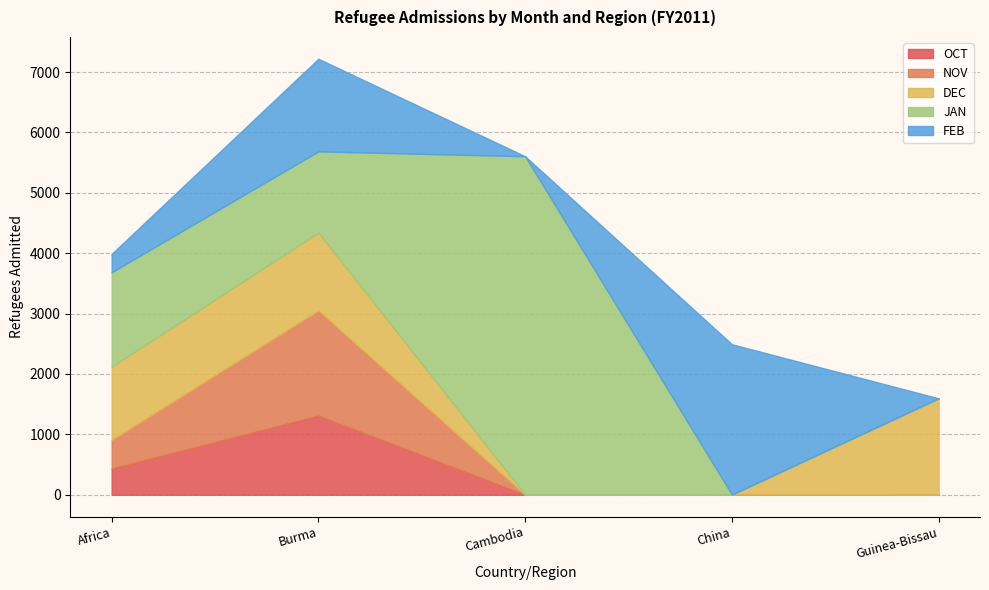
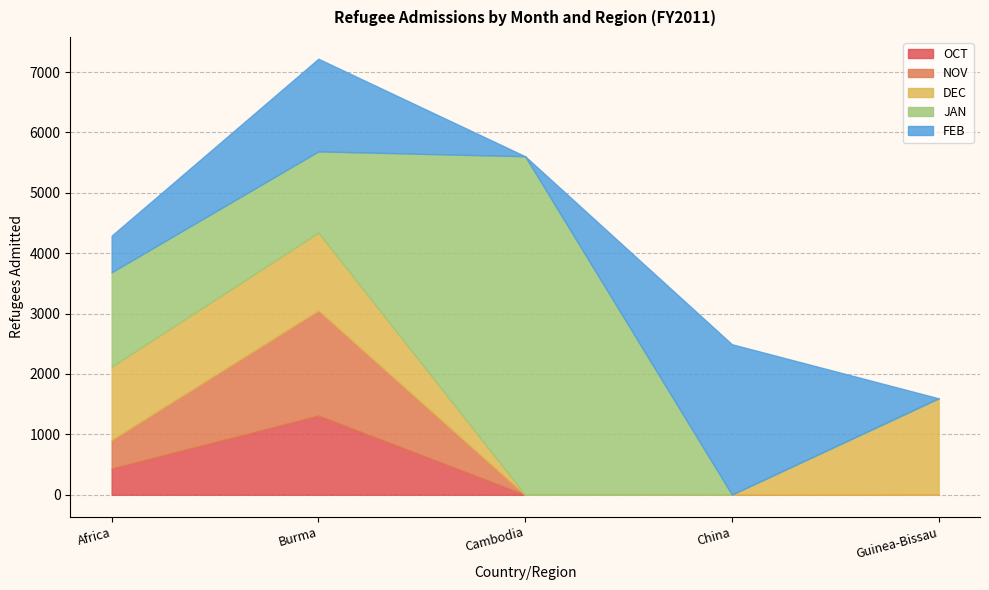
  {
    "DEC": {
      "Africa": 1200,
      "Burma": 1300
    },
    "JAN": {
      "Africa": 1600,
      "Burma": 1300
    },
    "FEB": {
-     "Africa": 300,
+     "Africa": 600,
      "Burma": 1500,
      "China": 2500
    }
  }
